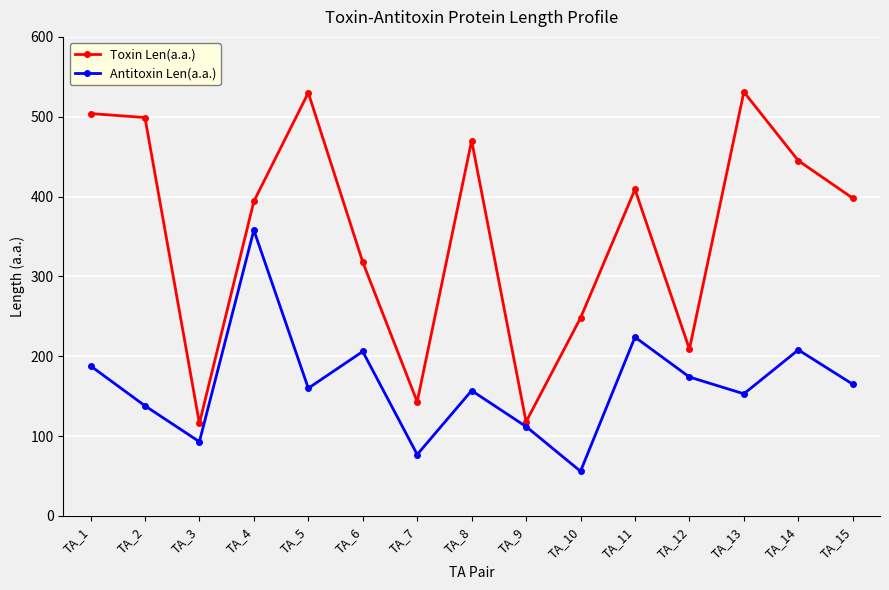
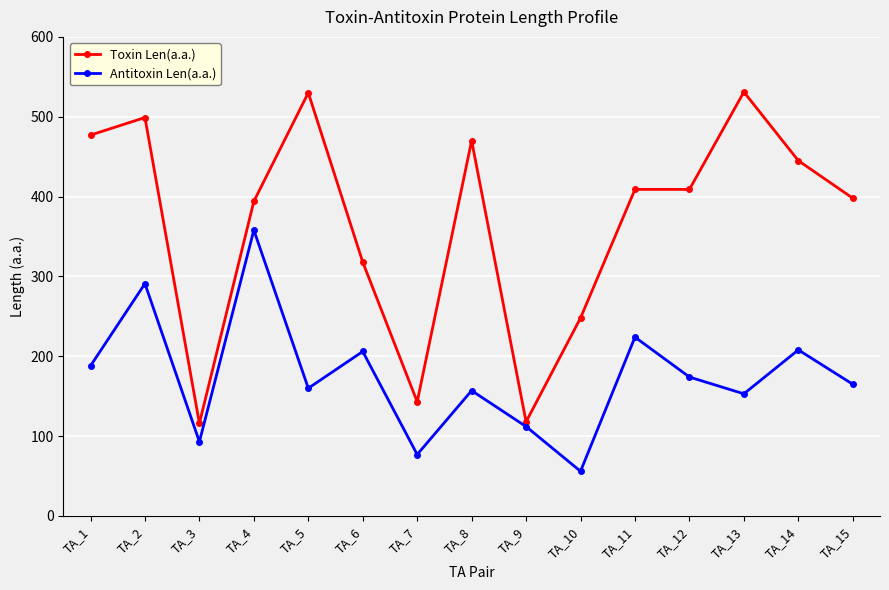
  {
    "Toxin Len(a.a.)": {
-     "TA_1": 500,
+     "TA_1": 480,
      "TA_2": 500,
      "TA_3": 120,
      "TA_4": 390,
      "TA_5": 530,
      "TA_6": 320,
      "TA_7": 140,
      "TA_8": 470,
      "TA_9": 120,
      "TA_10": 250,
      "TA_11": 410,
-     "TA_12": 210,
+     "TA_12": 410,
      "TA_13": 530,
      "TA_14": 450,
      "TA_15": 400
    },
    "Antitoxin Len(a.a.)": {
      "TA_1": 190,
-     "TA_2": 140,
+     "TA_2": 290,
      "TA_3": 90,
      "TA_4": 360,
      "TA_5": 160,
      "TA_6": 210,
      "TA_7": 80,
      "TA_8": 160,
      "TA_9": 110,
      "TA_10": 60,
      "TA_11": 220,
      "TA_12": 170,
      "TA_13": 150,
      "TA_14": 210,
      "TA_15": 170
    }
  }
